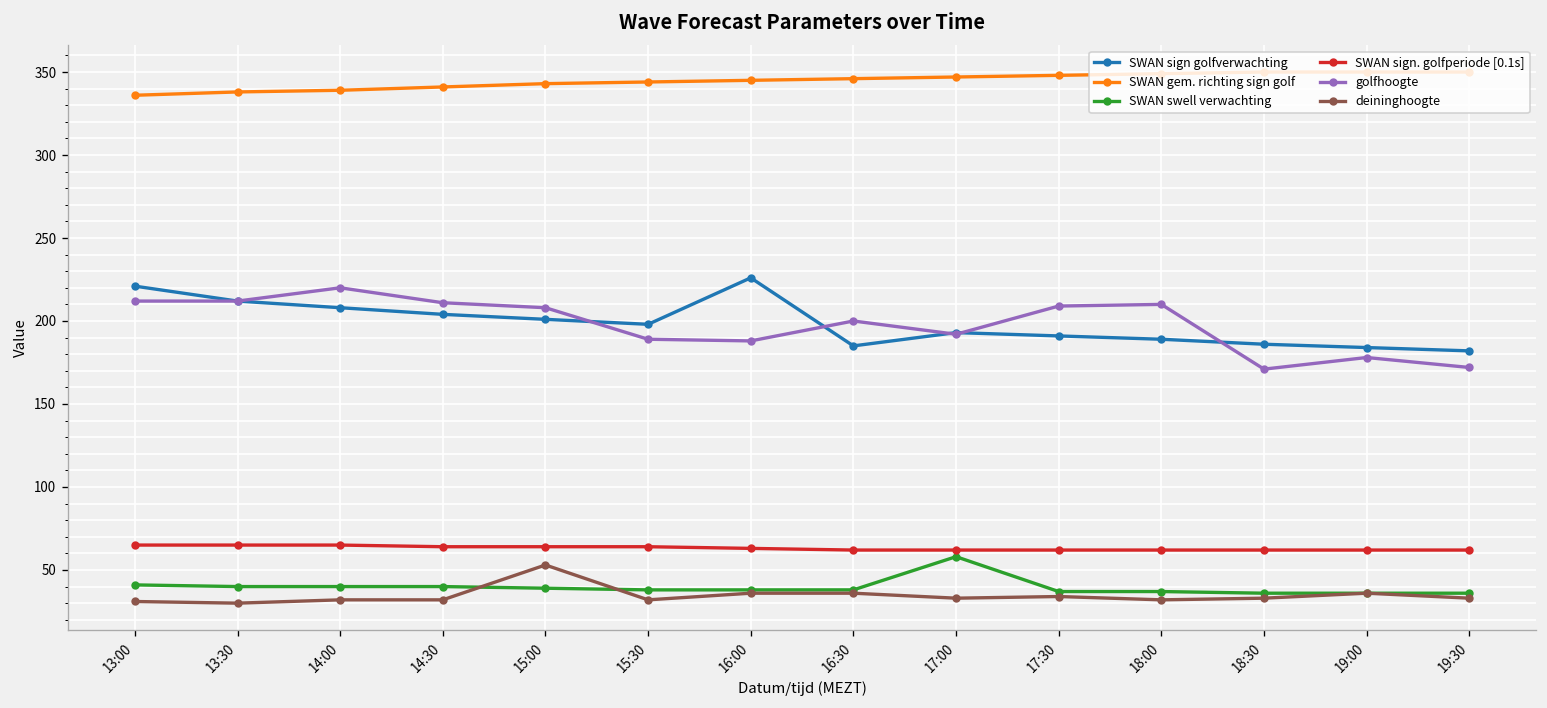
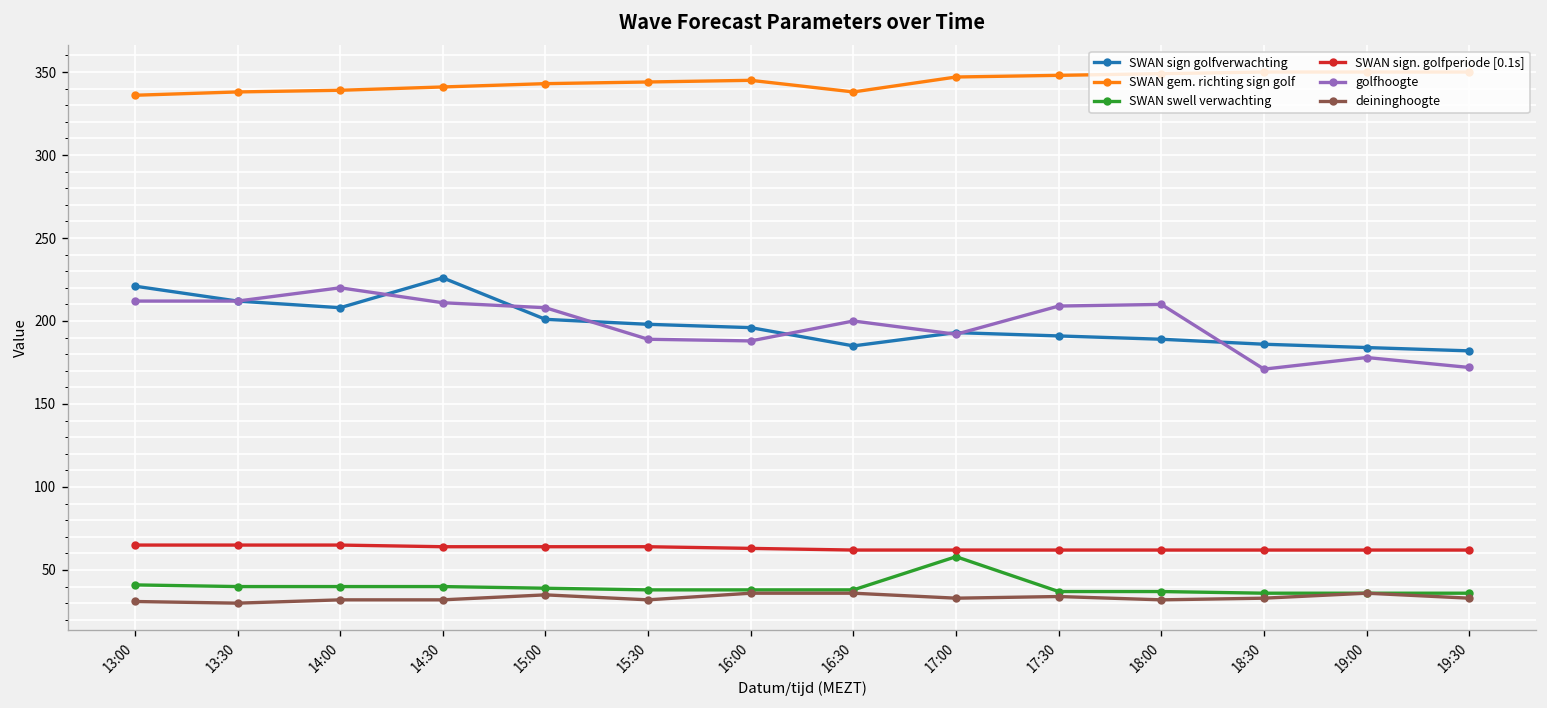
  {
    "SWAN sign golfverwachting": {
      "13:00": 221,
      "14:00": 208,
-     "14:30": 204,
+     "14:30": 226,
      "15:00": 201,
      "15:30": 198,
-     "16:00": 226,
+     "16:00": 196,
      "16:30": 185,
      "17:30": 191,
      "18:00": 189,
      "18:30": 186,
      "19:00": 184,
      "19:30": 182
    },
    "SWAN gem. richting sign golf": {
      "13:00": 336,
      "13:30": 338,
      "14:00": 339,
      "14:30": 341,
      "15:00": 343,
      "15:30": 344,
      "16:00": 345,
-     "16:30": 346,
+     "16:30": 338,
      "17:00": 347,
      "17:30": 348
    },
    "SWAN swell verwachting": {
      "13:00": 41,
      "13:30": 40,
      "14:00": 40,
      "14:30": 40,
      "15:00": 39,
      "15:30": 38,
      "16:00": 38,
      "16:30": 38,
      "17:00": 58,
      "17:30": 37,
      "18:00": 37,
      "18:30": 36,
      "19:30": 36
    },
    "SWAN sign. golfperiode [0.1s]": {
      "13:00": 65,
      "13:30": 65,
      "14:00": 65,
      "14:30": 64,
      "15:00": 64,
      "15:30": 64,
      "16:00": 63,
      "16:30": 62,
      "17:00": 62,
      "17:30": 62,
      "18:00": 62,
      "18:30": 62,
      "19:00": 62,
      "19:30": 62
    },
    "golfhoogte": {
      "13:00": 212,
      "14:00": 220,
      "14:30": 211,
      "15:00": 208,
      "15:30": 189,
      "16:00": 188,
      "16:30": 200,
      "17:30": 209,
      "18:00": 210,
      "18:30": 171,
      "19:00": 178,
      "19:30": 172
    },
    "deininghoogte": {
      "13:00": 31,
      "13:30": 30,
      "14:00": 32,
      "14:30": 32,
-     "15:00": 53,
+     "15:00": 35,
      "15:30": 32,
      "16:00": 36,
      "16:30": 36,
      "17:00": 33,
      "17:30": 34,
      "18:00": 32,
      "18:30": 33,
      "19:30": 33
    }
  }
